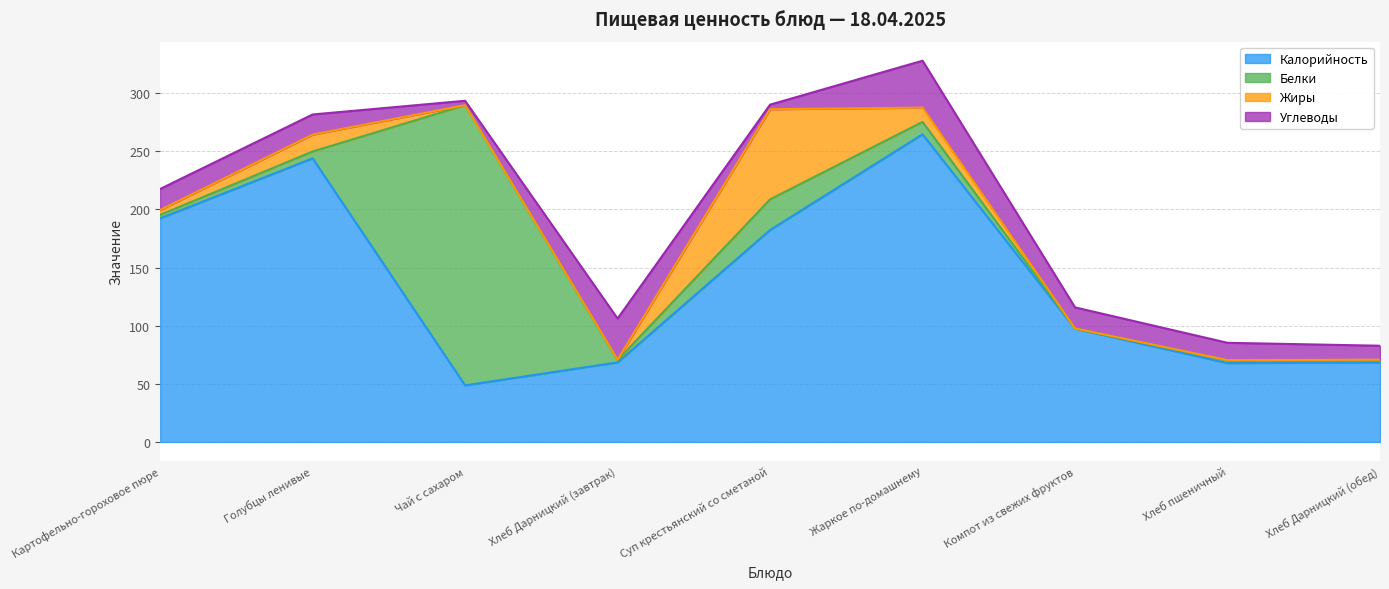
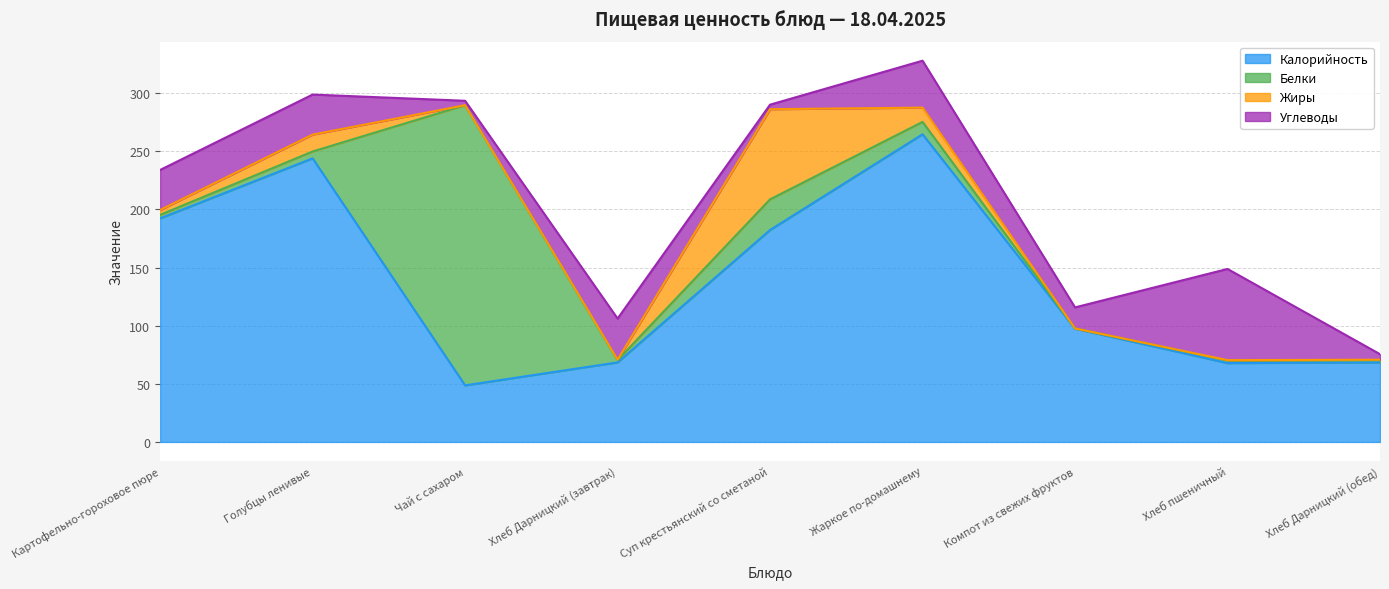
  {
    "Калорийность": {
      "Картофельно-гороховое пюре": 192,
      "Голубцы ленивые": 244,
      "Чай с сахаром": 49,
      "Суп крестьянский со сметаной": 182,
      "Жаркое по-домашнему": 265,
      "Хлеб пшеничный": 68
    },
    "Белки": {
      "Картофельно-гороховое пюре": 3,
      "Голубцы ленивые": 6,
      "Суп крестьянский со сметаной": 26,
      "Жаркое по-домашнему": 11
    },
    "Жиры": {
      "Картофельно-гороховое пюре": 4,
      "Голубцы ленивые": 15,
      "Суп крестьянский со сметаной": 78,
      "Жаркое по-домашнему": 12
    },
    "Углеводы": {
-     "Картофельно-гороховое пюре": 18,
-     "Голубцы ленивые": 17,
+     "Картофельно-гороховое пюре": 34,
+     "Голубцы ленивые": 34,
      "Чай с сахаром": 4,
      "Хлеб Дарницкий (завтрак)": 35,
      "Суп крестьянский со сметаной": 4,
      "Жаркое по-домашнему": 40,
      "Компот из свежих фруктов": 18,
-     "Хлеб пшеничный": 15,
-     "Хлеб Дарницкий (обед)": 12
+     "Хлеб пшеничный": 78,
+     "Хлеб Дарницкий (обед)": 5
    }
  }
